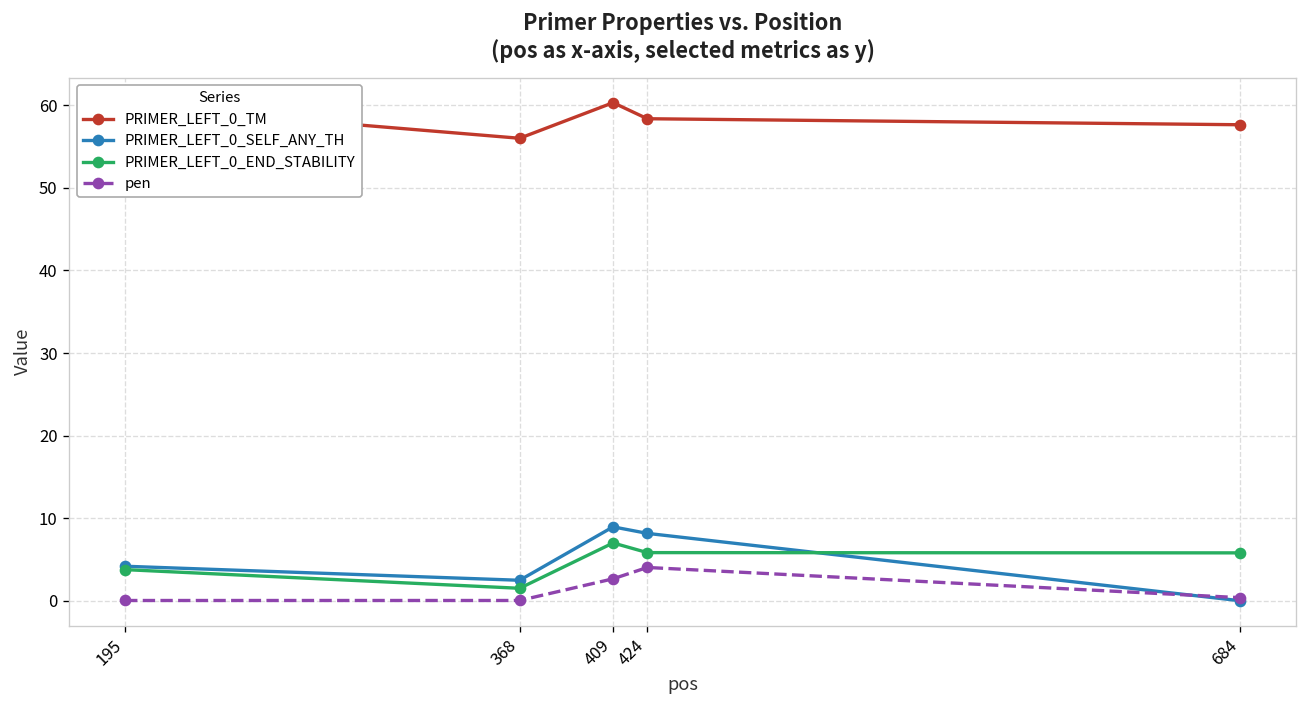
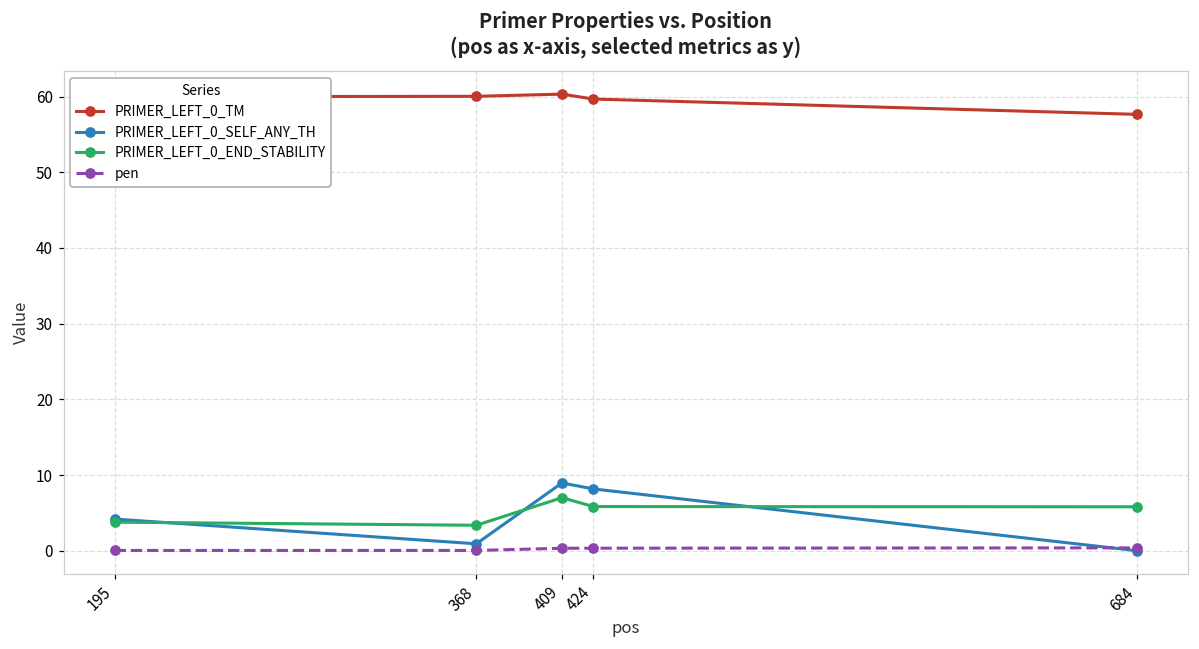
  {
    "PRIMER_LEFT_0_TM": {
-     "368": 56,
+     "368": 60,
      "409": 60,
-     "424": 58,
+     "424": 60,
      "684": 58
    },
    "PRIMER_LEFT_0_SELF_ANY_TH": {
      "195": 4,
-     "368": 2,
+     "368": 1,
      "409": 9,
      "424": 8
    },
    "PRIMER_LEFT_0_END_STABILITY": {
      "195": 4,
-     "368": 2,
+     "368": 3,
      "409": 7,
      "424": 6,
      "684": 6
    },
    "pen": {
      "195": 0,
      "368": 0,
-     "409": 3,
-     "424": 4
+     "409": 0,
+     "424": 0
    }
  }
